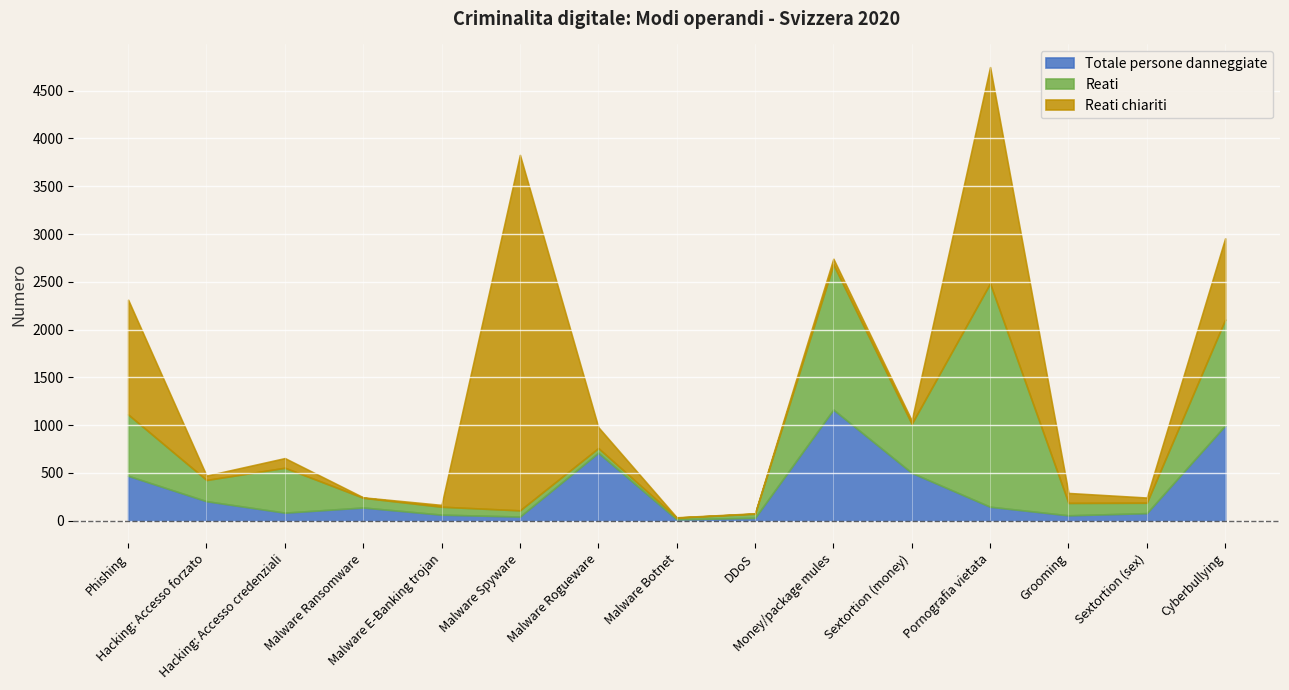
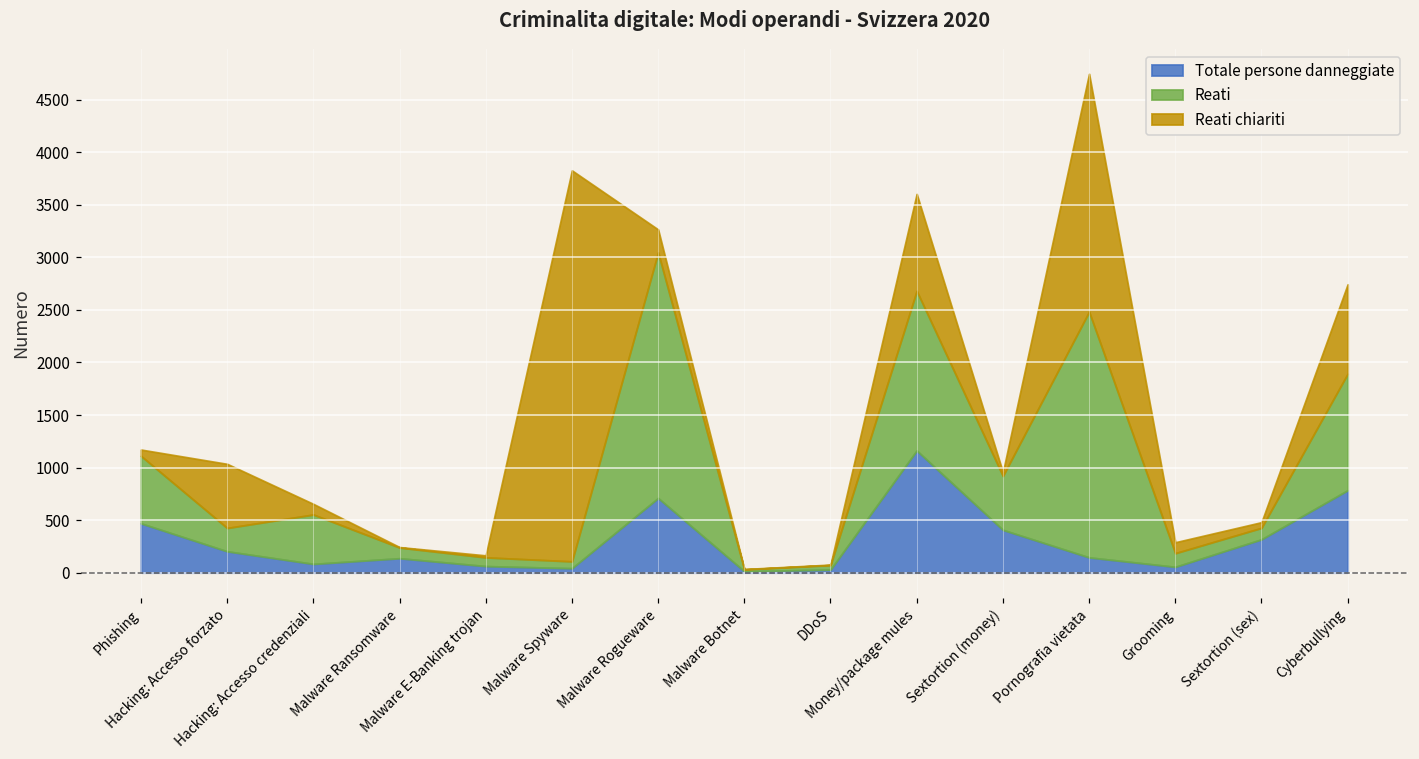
  {
    "Totale persone danneggiate": {
      "Phishing": 500,
      "Hacking: Accesso forzato": 200,
      "Hacking: Accesso credenziali": 100,
      "Malware Ransomware": 100,
      "Malware E-Banking trojan": 100,
      "Malware Spyware": 0,
      "Malware Rogueware": 700,
      "DDoS": 0,
      "Money/package mules": 1200,
-     "Sextortion (money)": 500,
+     "Sextortion (money)": 400,
      "Pornografia vietata": 100,
      "Grooming": 100,
-     "Sextortion (sex)": 100,
-     "Cyberbullying": 1000
+     "Sextortion (sex)": 300,
+     "Cyberbullying": 800
    },
    "Reati": {
      "Phishing": 600,
      "Hacking: Accesso forzato": 200,
      "Hacking: Accesso credenziali": 500,
      "Malware Spyware": 100,
-     "Malware Rogueware": 0,
+     "Malware Rogueware": 2300,
      "Money/package mules": 1500,
      "Sextortion (money)": 500,
      "Pornografia vietata": 2300,
      "Grooming": 100,
      "Sextortion (sex)": 100,
      "Cyberbullying": 1100
    },
    "Reati chiariti": {
-     "Phishing": 1200,
-     "Hacking: Accesso forzato": 0,
+     "Phishing": 100,
+     "Hacking: Accesso forzato": 600,
      "Hacking: Accesso credenziali": 100,
      "Malware Spyware": 3700,
      "Malware Rogueware": 200,
-     "Money/package mules": 100,
+     "Money/package mules": 900,
      "Sextortion (money)": 0,
      "Pornografia vietata": 2300,
      "Grooming": 100,
      "Sextortion (sex)": 100,
      "Cyberbullying": 900
    }
  }
